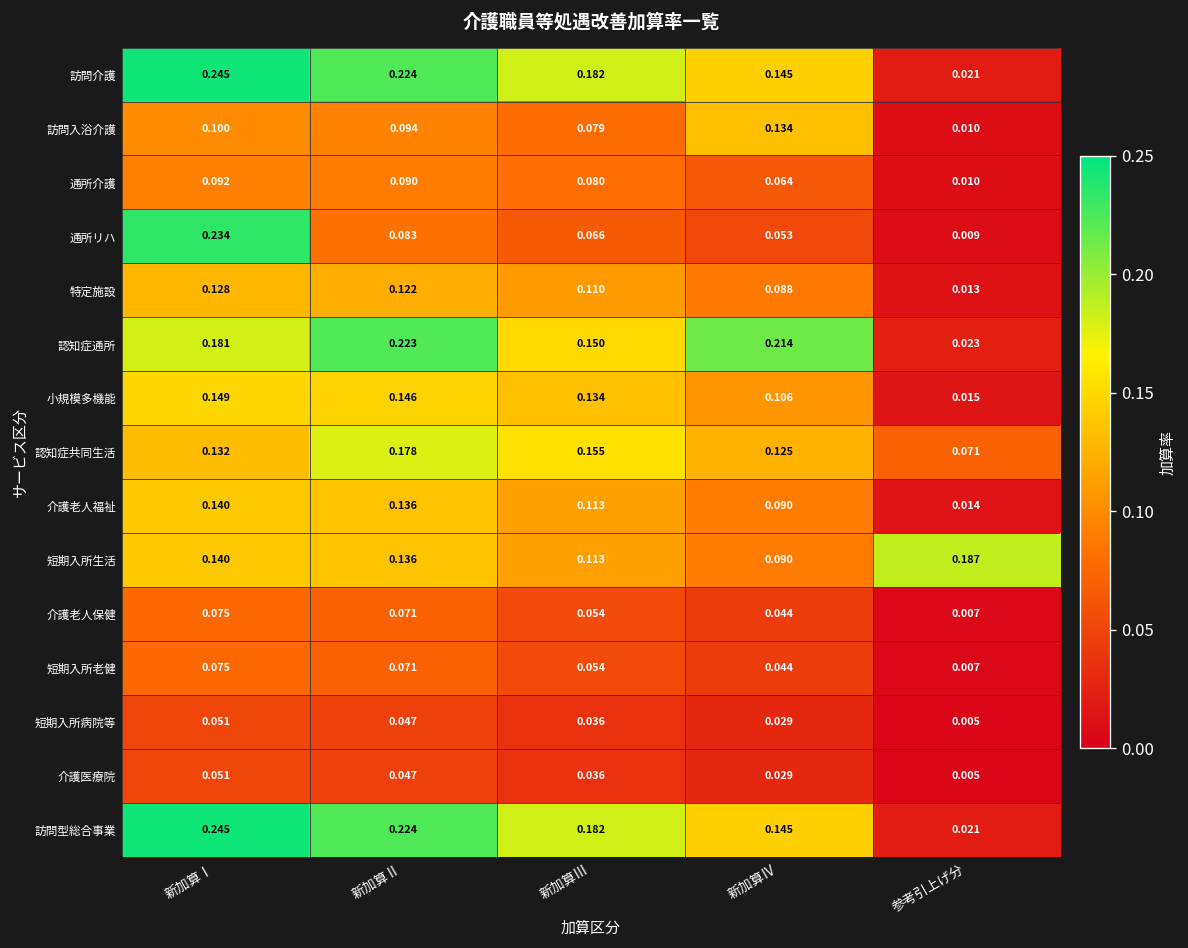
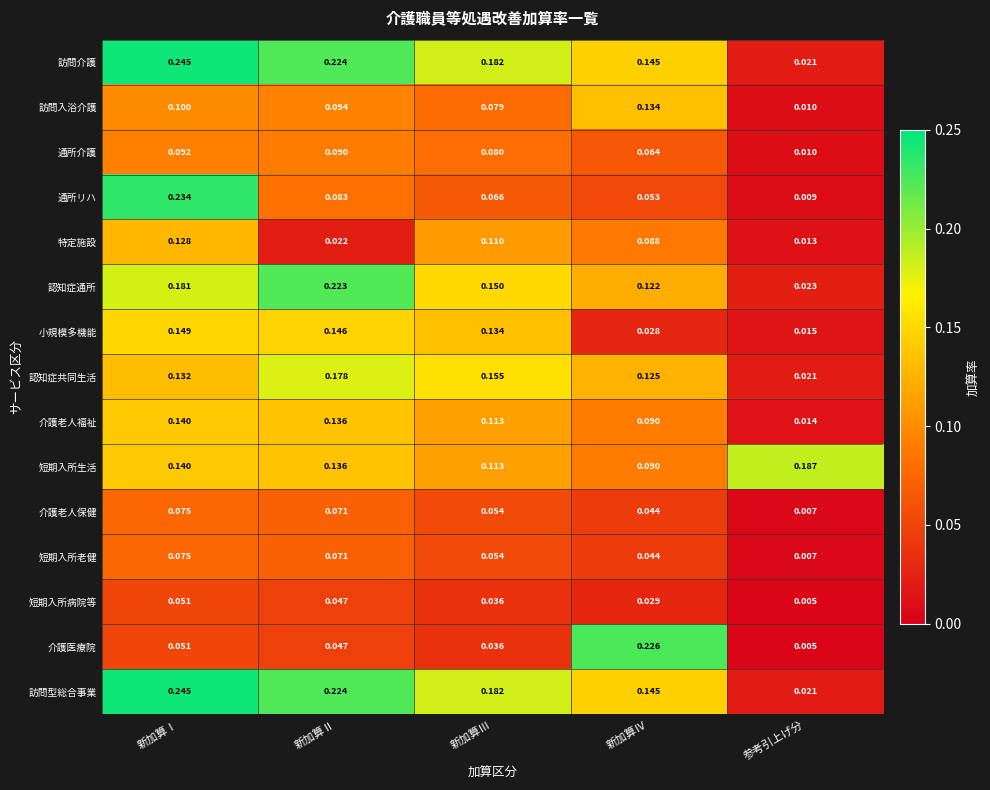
  {
    "訪問介護": {
      "新加算Ⅰ": 0.245,
      "新加算Ⅱ": 0.224,
      "新加算Ⅲ": 0.182,
      "新加算Ⅳ": 0.145,
      "参考引上げ分": 0.021
    },
    "訪問入浴介護": {
      "新加算Ⅰ": 0.100,
      "新加算Ⅱ": 0.094,
      "新加算Ⅲ": 0.079,
      "新加算Ⅳ": 0.134,
      "参考引上げ分": 0.010
    },
    "通所介護": {
      "新加算Ⅰ": 0.092,
      "新加算Ⅱ": 0.090,
      "新加算Ⅲ": 0.080,
      "新加算Ⅳ": 0.064,
      "参考引上げ分": 0.010
    },
    "通所リハ": {
      "新加算Ⅰ": 0.234,
      "新加算Ⅱ": 0.083,
      "新加算Ⅲ": 0.066,
      "新加算Ⅳ": 0.053,
      "参考引上げ分": 0.009
    },
    "特定施設": {
      "新加算Ⅰ": 0.128,
-     "新加算Ⅱ": 0.122,
+     "新加算Ⅱ": 0.022,
      "新加算Ⅲ": 0.110,
      "新加算Ⅳ": 0.088,
      "参考引上げ分": 0.013
    },
    "認知症通所": {
      "新加算Ⅰ": 0.181,
      "新加算Ⅱ": 0.223,
      "新加算Ⅲ": 0.150,
-     "新加算Ⅳ": 0.214,
+     "新加算Ⅳ": 0.122,
      "参考引上げ分": 0.023
    },
    "小規模多機能": {
      "新加算Ⅰ": 0.149,
      "新加算Ⅱ": 0.146,
      "新加算Ⅲ": 0.134,
-     "新加算Ⅳ": 0.106,
+     "新加算Ⅳ": 0.028,
      "参考引上げ分": 0.015
    },
    "認知症共同生活": {
      "新加算Ⅰ": 0.132,
      "新加算Ⅱ": 0.178,
      "新加算Ⅲ": 0.155,
      "新加算Ⅳ": 0.125,
-     "参考引上げ分": 0.071
+     "参考引上げ分": 0.021
    },
    "介護老人福祉": {
      "新加算Ⅰ": 0.140,
      "新加算Ⅱ": 0.136,
      "新加算Ⅲ": 0.113,
      "新加算Ⅳ": 0.090,
      "参考引上げ分": 0.014
    },
    "短期入所生活": {
      "新加算Ⅰ": 0.140,
      "新加算Ⅱ": 0.136,
      "新加算Ⅲ": 0.113,
      "新加算Ⅳ": 0.090,
      "参考引上げ分": 0.187
    },
    "介護老人保健": {
      "新加算Ⅰ": 0.075,
      "新加算Ⅱ": 0.071,
      "新加算Ⅲ": 0.054,
      "新加算Ⅳ": 0.044,
      "参考引上げ分": 0.007
    },
    "短期入所老健": {
      "新加算Ⅰ": 0.075,
      "新加算Ⅱ": 0.071,
      "新加算Ⅲ": 0.054,
      "新加算Ⅳ": 0.044,
      "参考引上げ分": 0.007
    },
    "短期入所病院等": {
      "新加算Ⅰ": 0.051,
      "新加算Ⅱ": 0.047,
      "新加算Ⅲ": 0.036,
      "新加算Ⅳ": 0.029,
      "参考引上げ分": 0.005
    },
    "介護医療院": {
      "新加算Ⅰ": 0.051,
      "新加算Ⅱ": 0.047,
      "新加算Ⅲ": 0.036,
-     "新加算Ⅳ": 0.029,
+     "新加算Ⅳ": 0.226,
      "参考引上げ分": 0.005
    },
    "訪問型総合事業": {
      "新加算Ⅰ": 0.245,
      "新加算Ⅱ": 0.224,
      "新加算Ⅲ": 0.182,
      "新加算Ⅳ": 0.145,
      "参考引上げ分": 0.021
    }
  }
